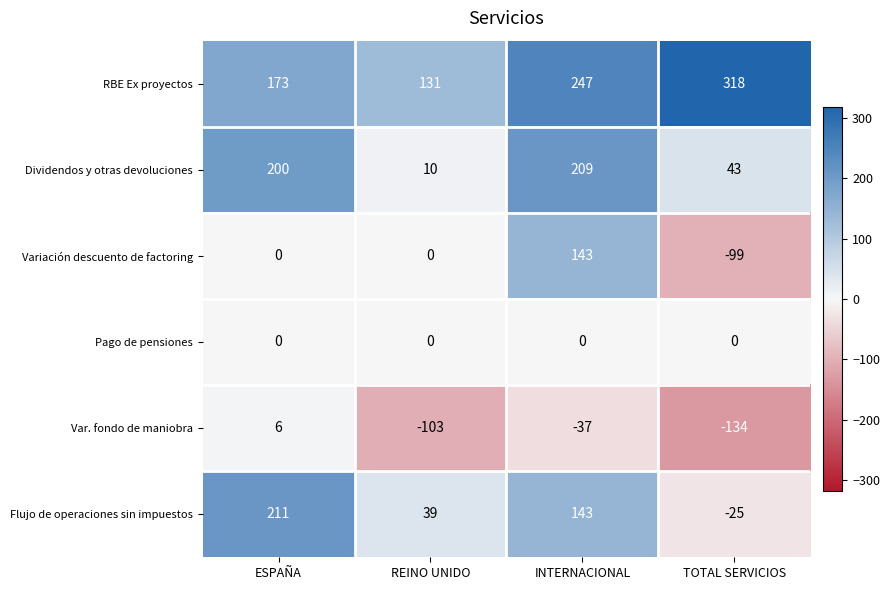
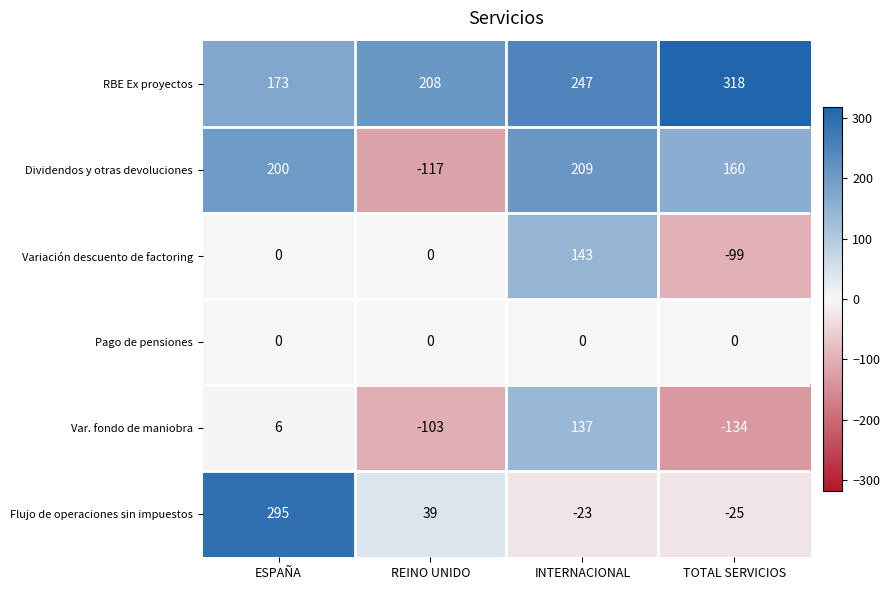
  {
    "RBE Ex proyectos": {
      "ESPAÑA": 173,
-     "REINO UNIDO": 131,
+     "REINO UNIDO": 208,
      "INTERNACIONAL": 247,
      "TOTAL SERVICIOS": 318
    },
    "Dividendos y otras devoluciones": {
      "ESPAÑA": 200,
-     "REINO UNIDO": 10,
+     "REINO UNIDO": -117,
      "INTERNACIONAL": 209,
-     "TOTAL SERVICIOS": 43
+     "TOTAL SERVICIOS": 160
    },
    "Variación descuento de factoring": {
      "ESPAÑA": 0,
      "REINO UNIDO": 0,
      "INTERNACIONAL": 143,
      "TOTAL SERVICIOS": -99
    },
    "Pago de pensiones": {
      "ESPAÑA": 0,
      "REINO UNIDO": 0,
      "INTERNACIONAL": 0,
      "TOTAL SERVICIOS": 0
    },
    "Var. fondo de maniobra": {
      "ESPAÑA": 6,
      "REINO UNIDO": -103,
-     "INTERNACIONAL": -37,
+     "INTERNACIONAL": 137,
      "TOTAL SERVICIOS": -134
    },
    "Flujo de operaciones sin impuestos": {
-     "ESPAÑA": 211,
+     "ESPAÑA": 295,
      "REINO UNIDO": 39,
-     "INTERNACIONAL": 143,
+     "INTERNACIONAL": -23,
      "TOTAL SERVICIOS": -25
    }
  }
